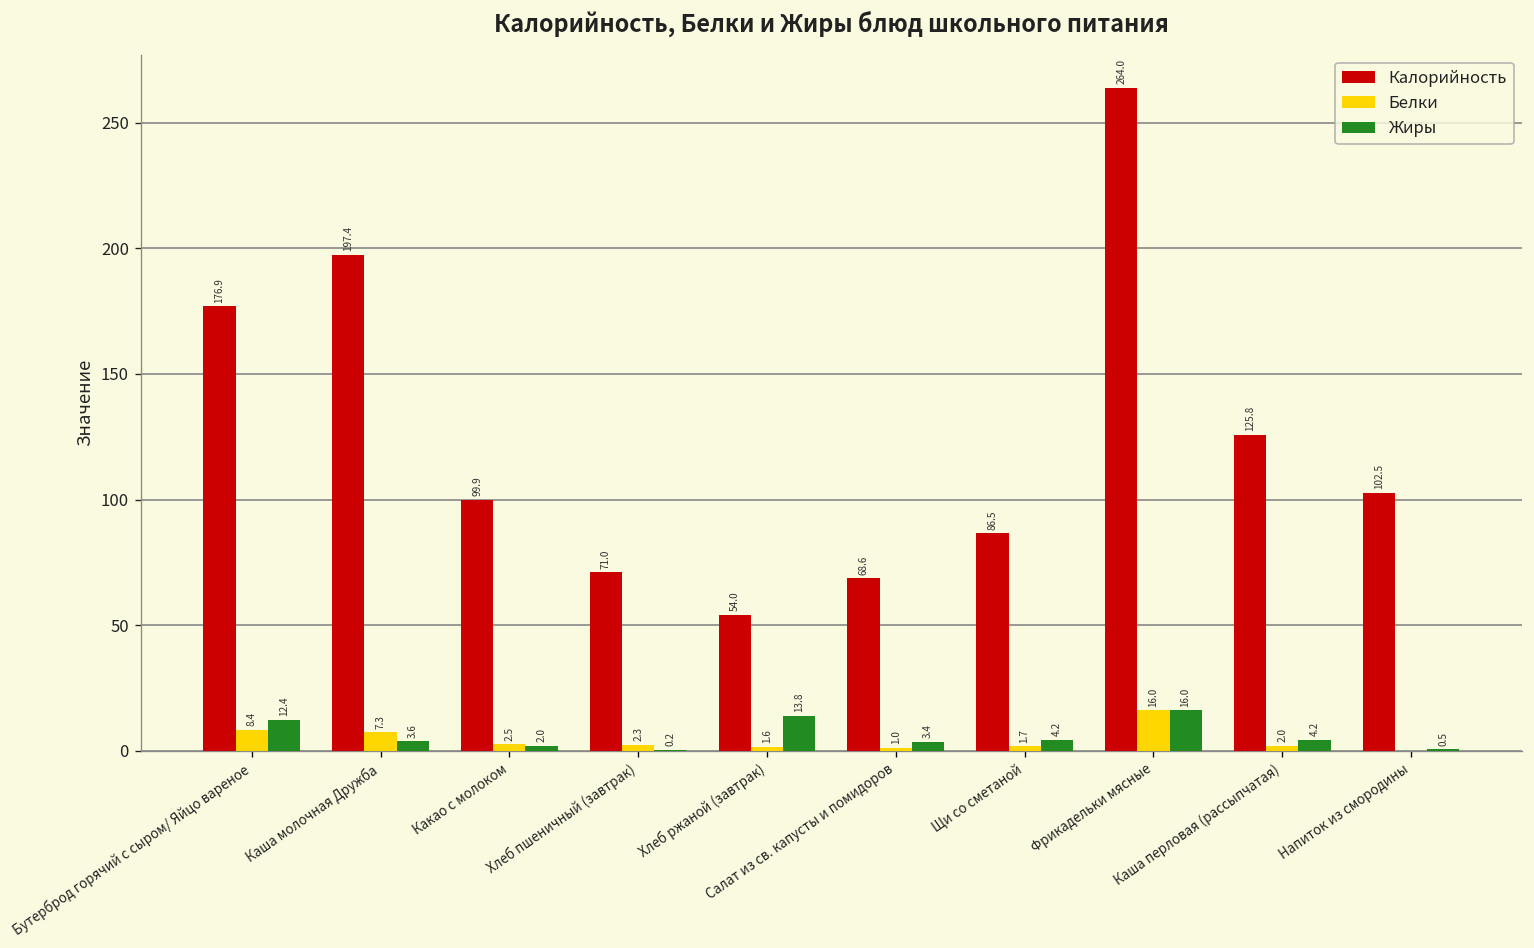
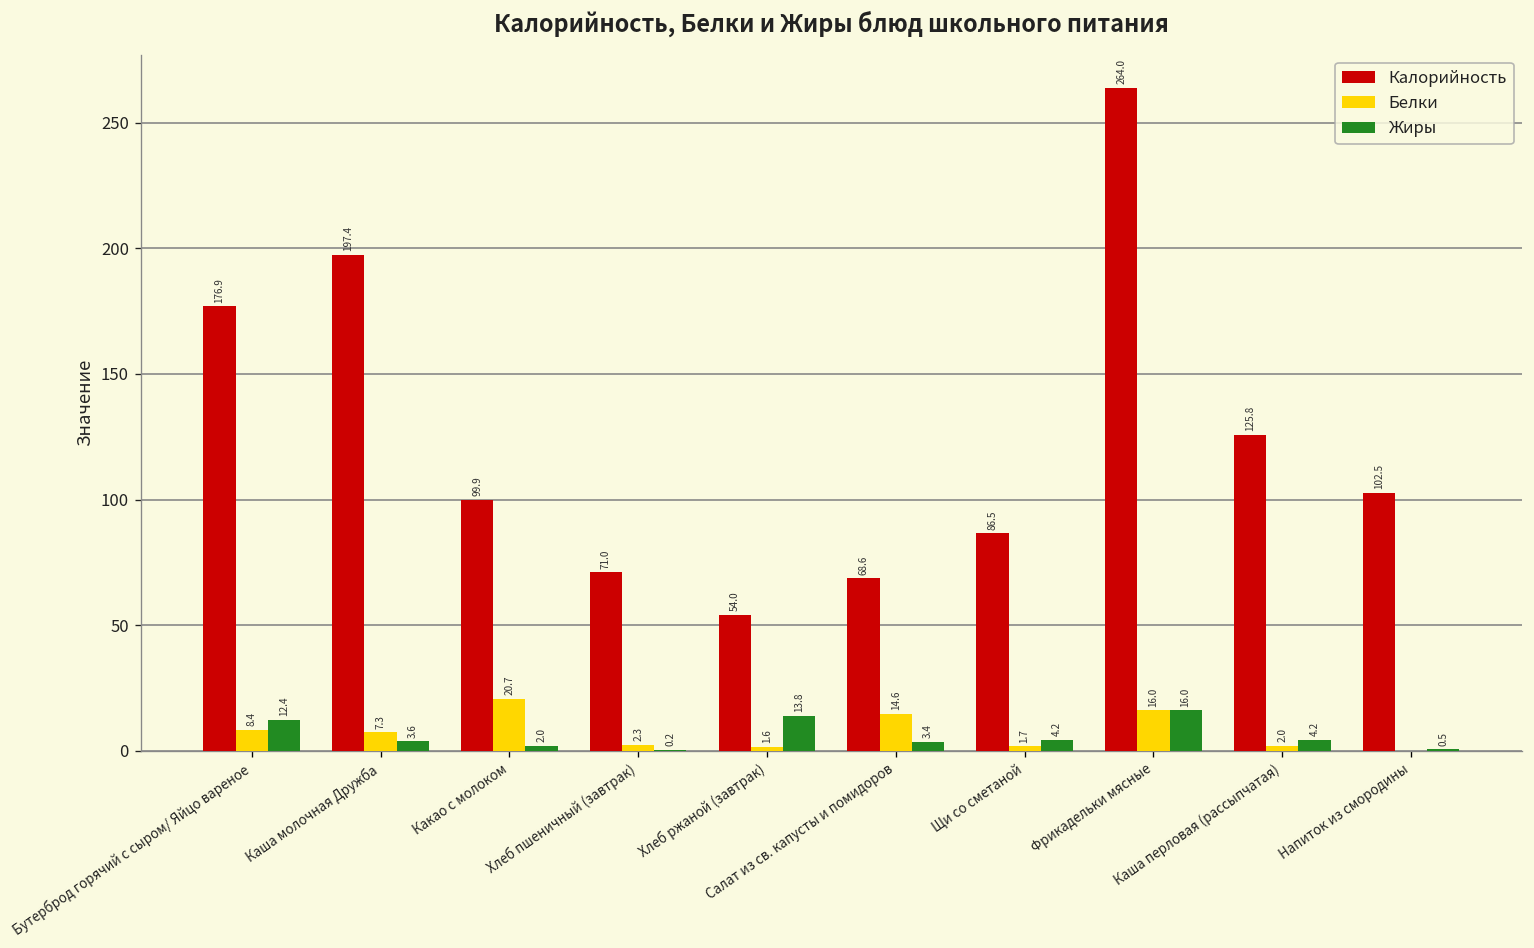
  {
    "Калорийность": {
      "Бутерброд горячий с сыром/ Яйцо вареное": 176.9,
      "Каша молочная Дружба": 197.4,
      "Какао с молоком": 99.9,
      "Хлеб пшеничный (завтрак)": 71.0,
      "Хлеб ржаной (завтрак)": 54.0,
      "Салат из св. капусты и помидоров": 68.6,
      "Щи со сметаной": 86.5,
      "Фрикадельки мясные": 264.0,
      "Каша перловая (рассыпчатая)": 125.8,
      "Напиток из смородины": 102.5
    },
    "Белки": {
      "Бутерброд горячий с сыром/ Яйцо вареное": 8.4,
      "Каша молочная Дружба": 7.3,
-     "Какао с молоком": 2.5,
+     "Какао с молоком": 20.7,
      "Хлеб пшеничный (завтрак)": 2.3,
      "Хлеб ржаной (завтрак)": 1.6,
-     "Салат из св. капусты и помидоров": 1.0,
+     "Салат из св. капусты и помидоров": 14.6,
      "Щи со сметаной": 1.7,
      "Фрикадельки мясные": 16.0,
      "Каша перловая (рассыпчатая)": 2.0
    },
    "Жиры": {
      "Бутерброд горячий с сыром/ Яйцо вареное": 12.4,
      "Каша молочная Дружба": 3.6,
      "Какао с молоком": 2.0,
      "Хлеб пшеничный (завтрак)": 0.2,
      "Хлеб ржаной (завтрак)": 13.8,
      "Салат из св. капусты и помидоров": 3.4,
      "Щи со сметаной": 4.2,
      "Фрикадельки мясные": 16.0,
      "Каша перловая (рассыпчатая)": 4.2,
      "Напиток из смородины": 0.5
    }
  }
